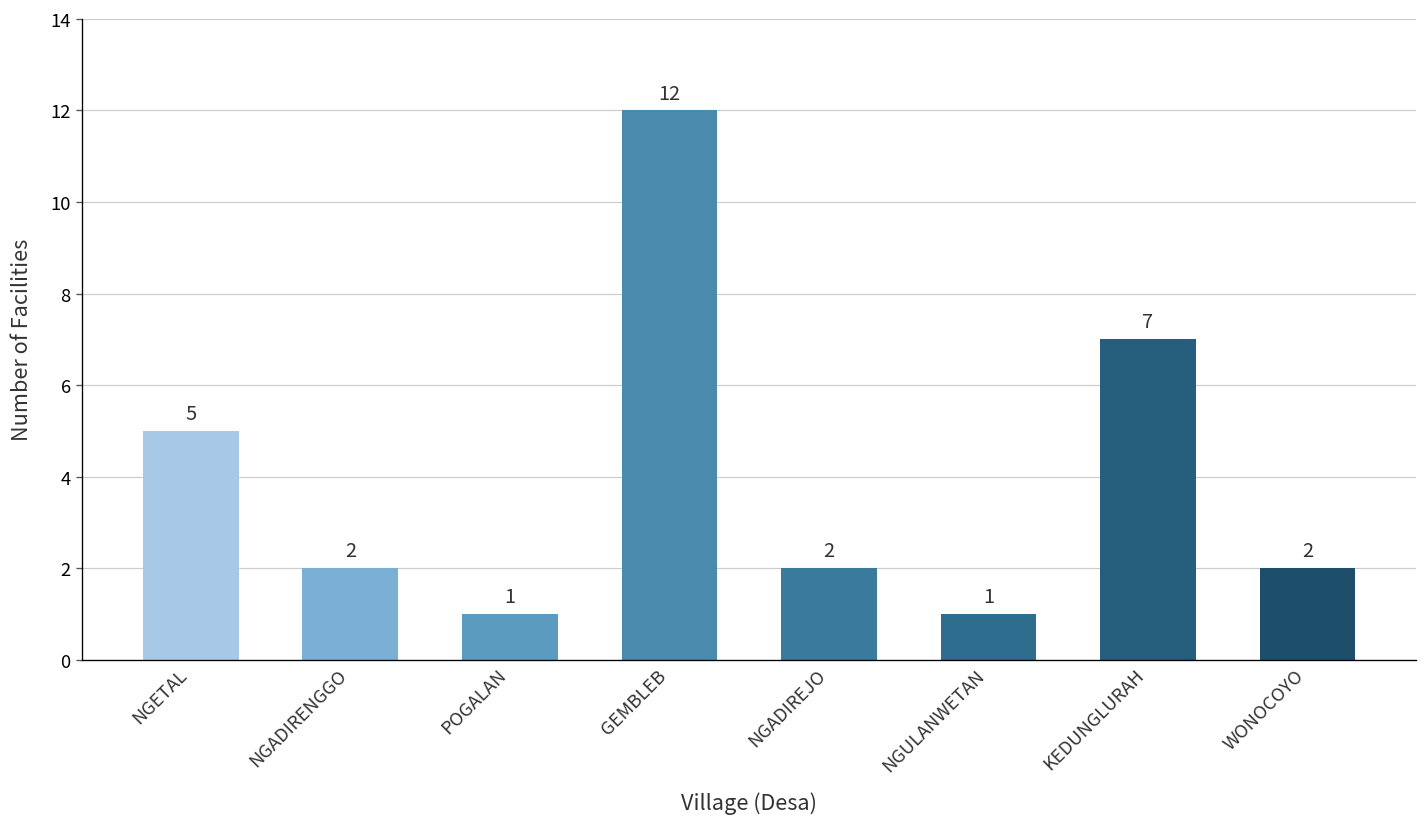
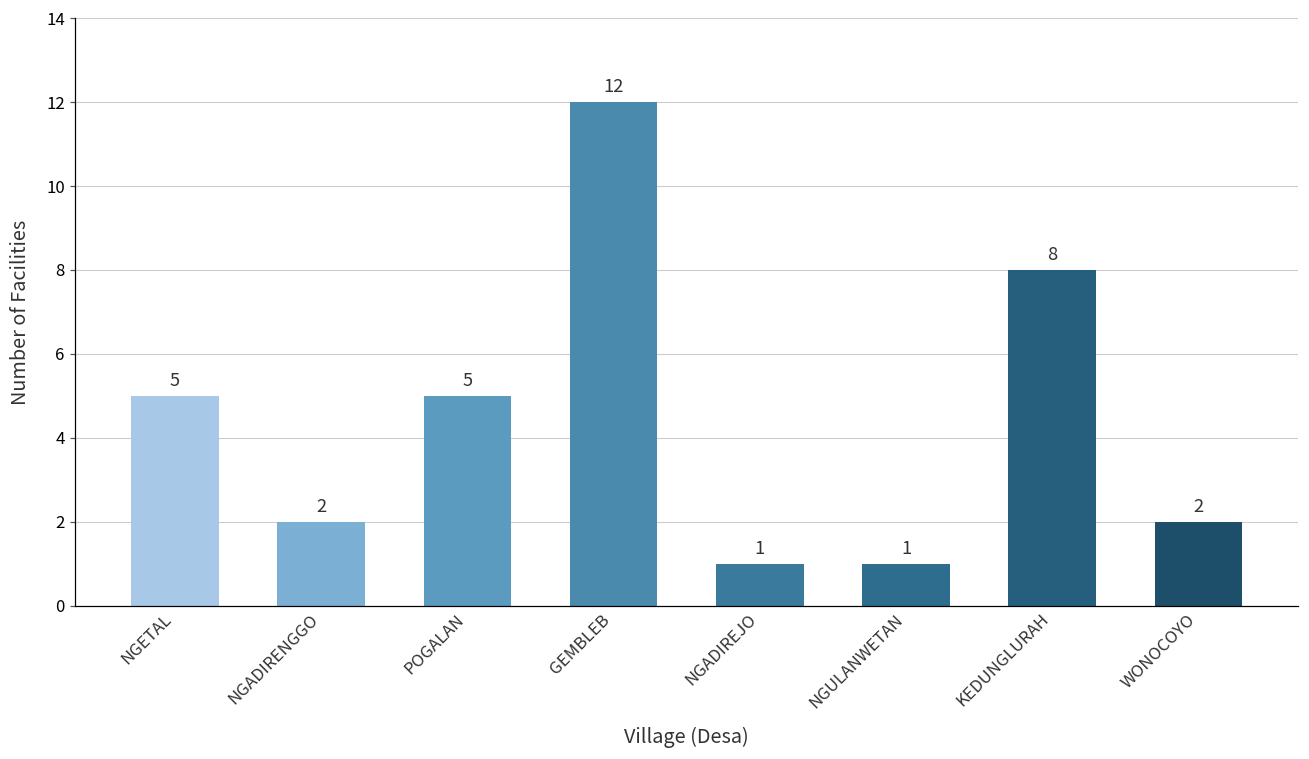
  {
    "NGETAL": 5,
    "NGADIRENGGO": 2,
-   "POGALAN": 1,
+   "POGALAN": 5,
    "GEMBLEB": 12,
-   "NGADIREJO": 2,
+   "NGADIREJO": 1,
    "NGULANWETAN": 1,
-   "KEDUNGLURAH": 7,
+   "KEDUNGLURAH": 8,
    "WONOCOYO": 2
  }
